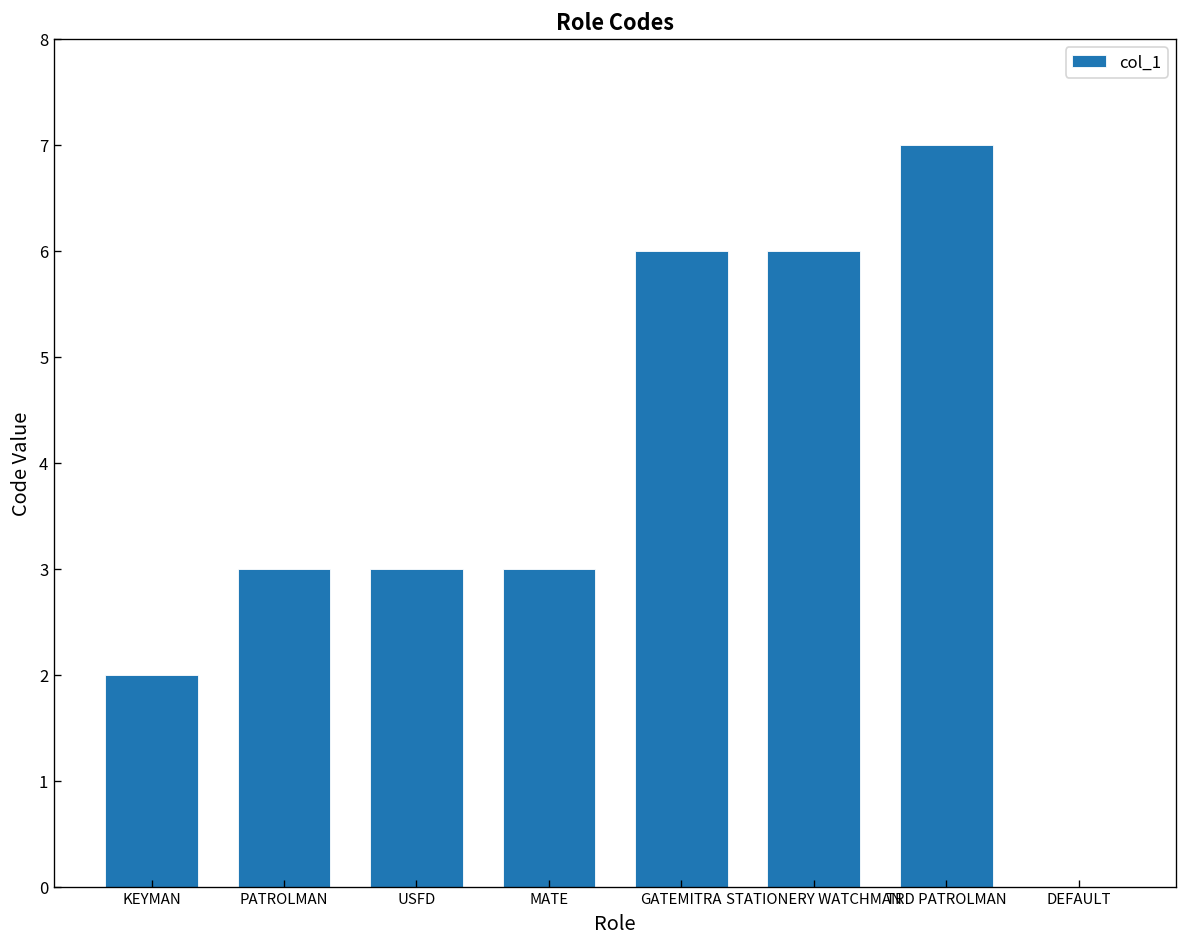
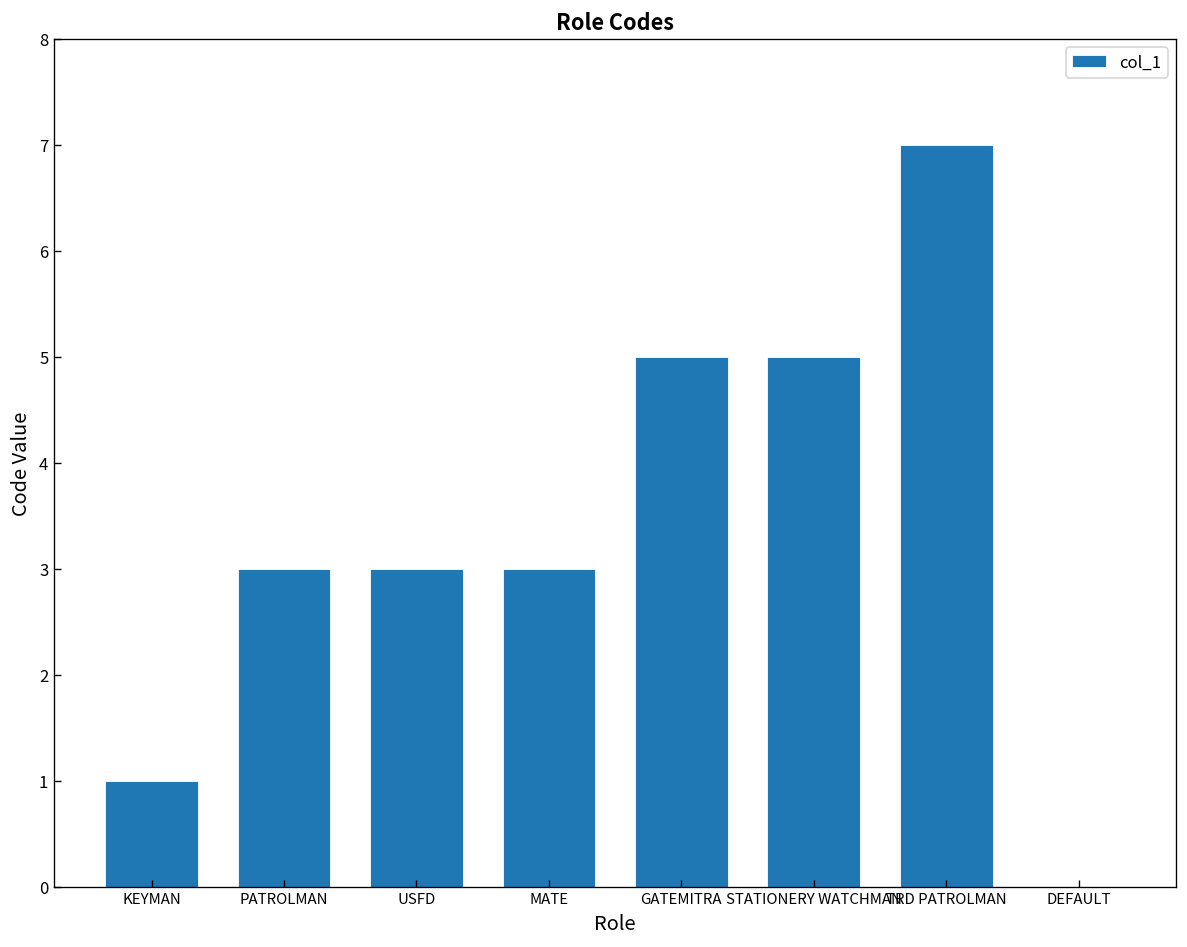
  {
-   "KEYMAN": 2,
+   "KEYMAN": 1,
    "PATROLMAN": 3,
    "USFD": 3,
    "MATE": 3,
-   "GATEMITRA": 6,
-   "STATIONERY WATCHMAN": 6,
+   "GATEMITRA": 5,
+   "STATIONERY WATCHMAN": 5,
    "TRD PATROLMAN": 7,
    "DEFAULT": 0
  }
